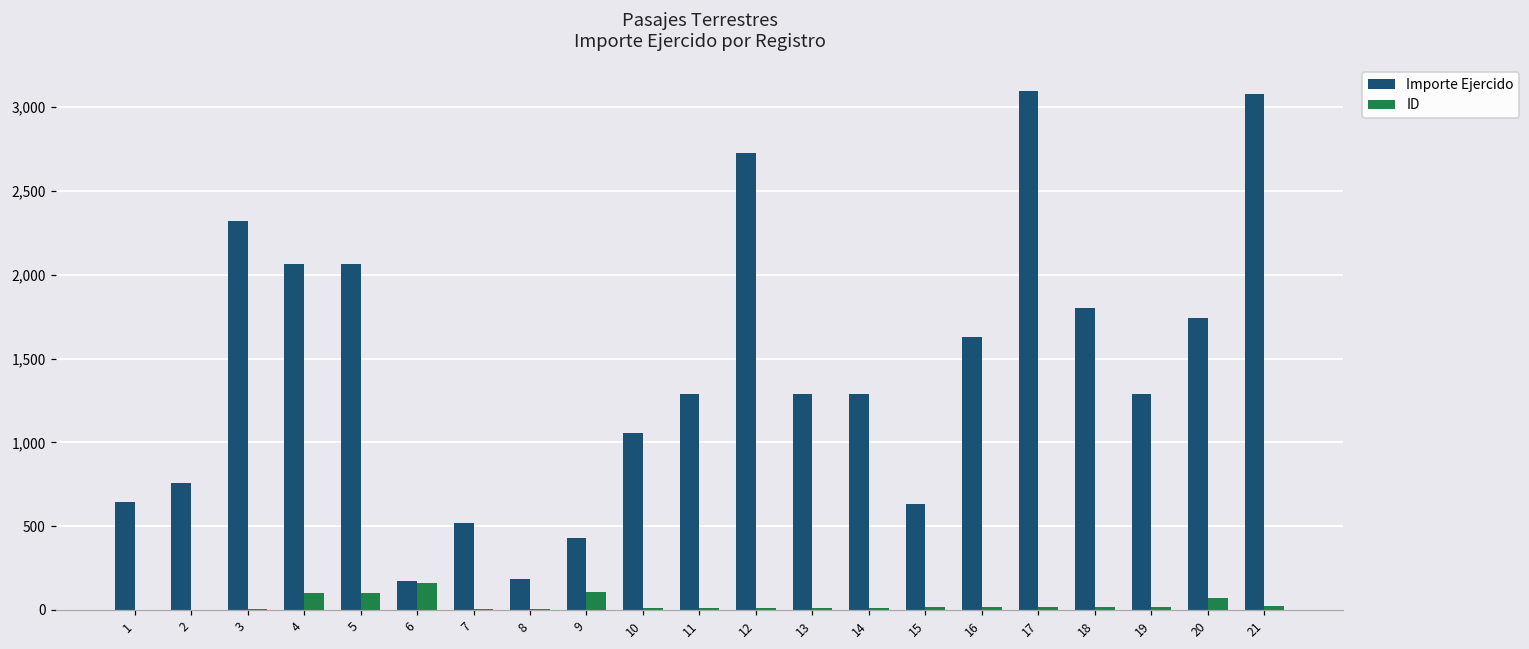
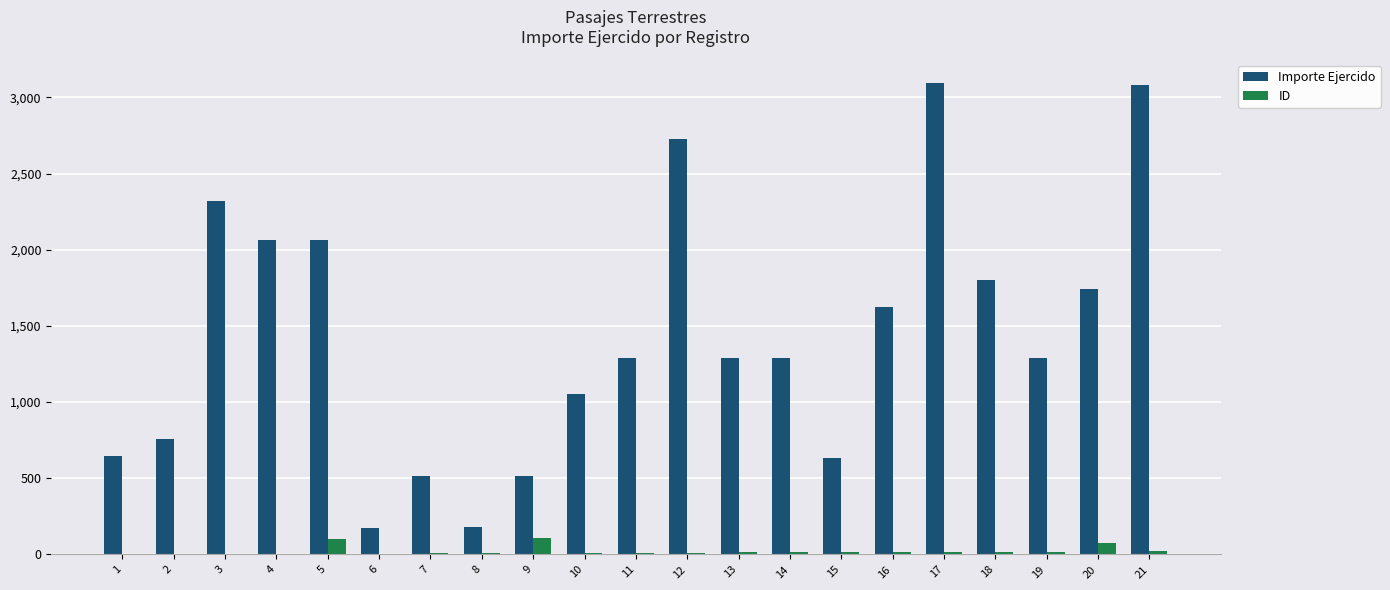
  {
    "Importe Ejercido": {
      "1": "650",
      "2": "760",
      "3": "2,320",
      "4": "2,060",
      "5": "2,070",
      "6": "170",
      "7": "520",
      "8": "180",
-     "9": "430",
+     "9": "520",
      "10": "1,060",
      "11": "1,290",
      "12": "2,730",
      "13": "1,290",
      "14": "1,290",
      "15": "640",
      "16": "1,630",
      "17": "3,100",
      "18": "1,800",
      "19": "1,290",
      "20": "1,740",
      "21": "3,080"
    },
    "ID": {
-     "4": "100",
+     "4": "0",
      "5": "100",
-     "6": "160",
+     "6": "10",
      "9": "110",
      "17": "20",
      "18": "20",
      "19": "20",
      "20": "70",
      "21": "20"
    }
  }
